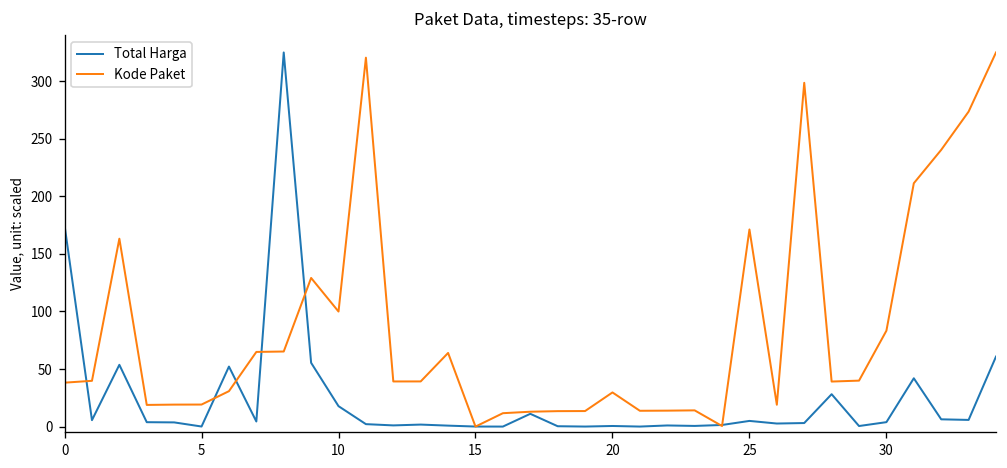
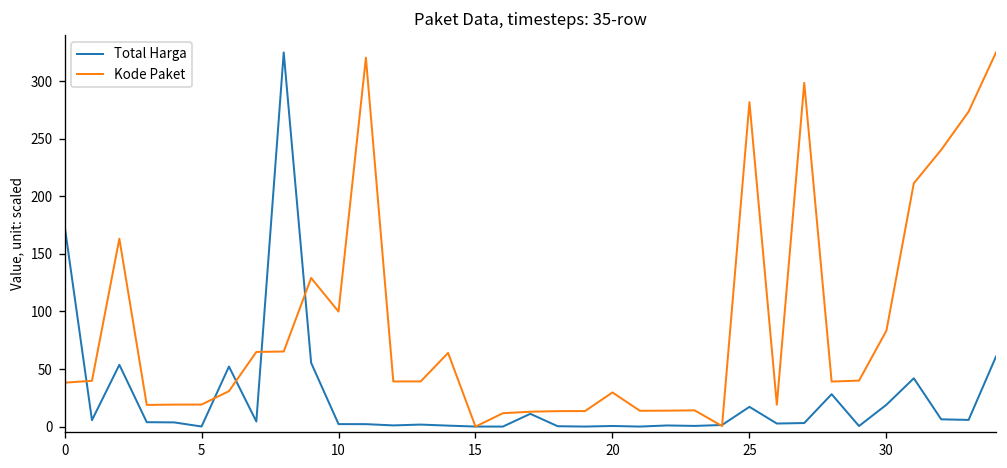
  {
    "Total Harga": {
      "0": 170,
      "5": 0,
-     "10": 20,
+     "10": 0,
      "20": 0,
-     "25": 0,
-     "30": 0
+     "25": 20,
+     "30": 20
    },
    "Kode Paket": {
      "0": 40,
      "5": 20,
      "10": 100,
      "20": 30,
-     "25": 170,
+     "25": 280,
      "30": 80
    }
  }
